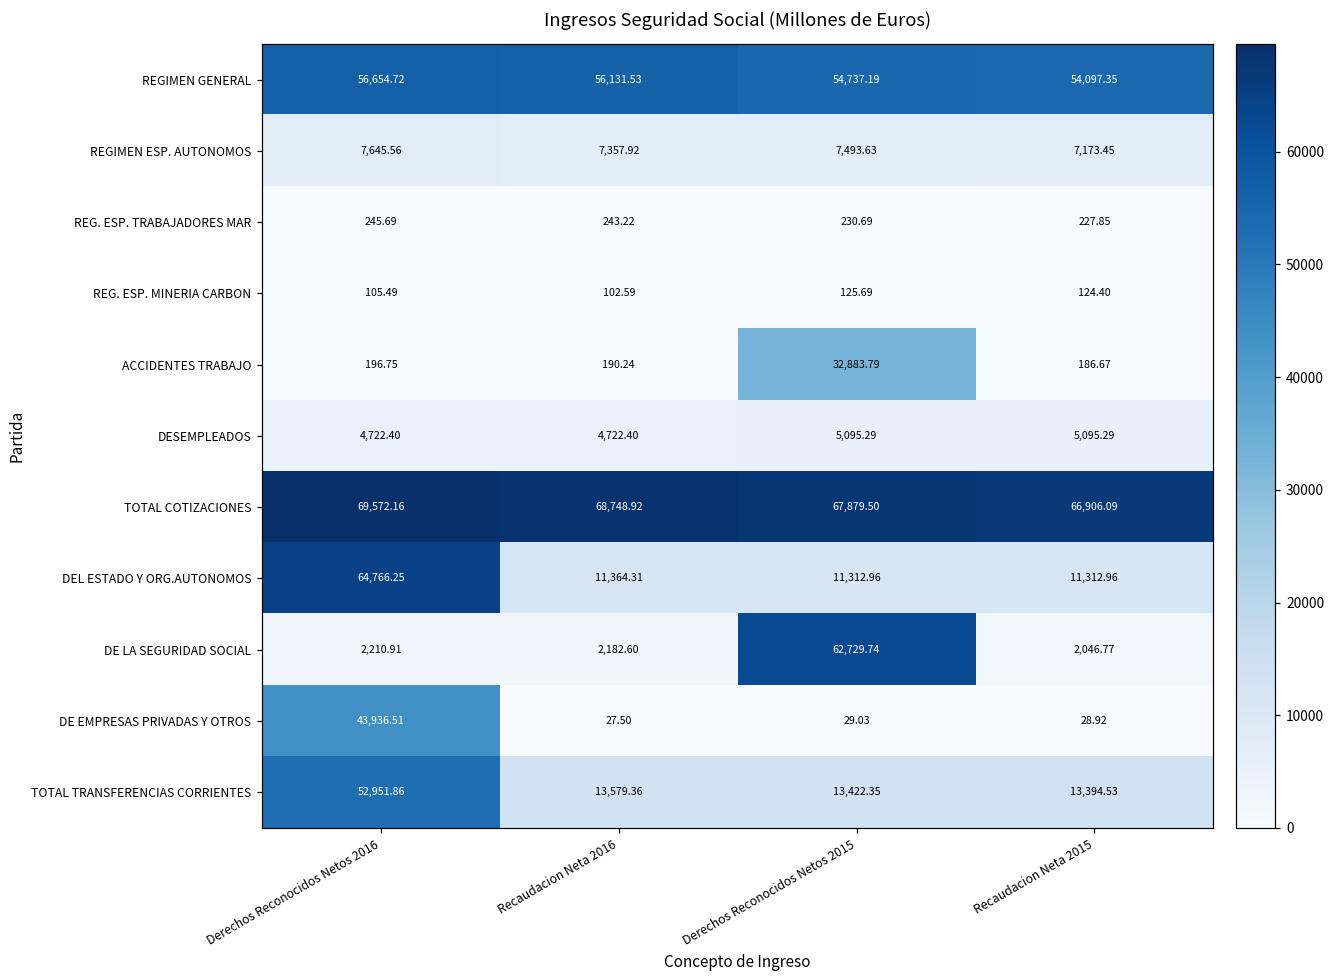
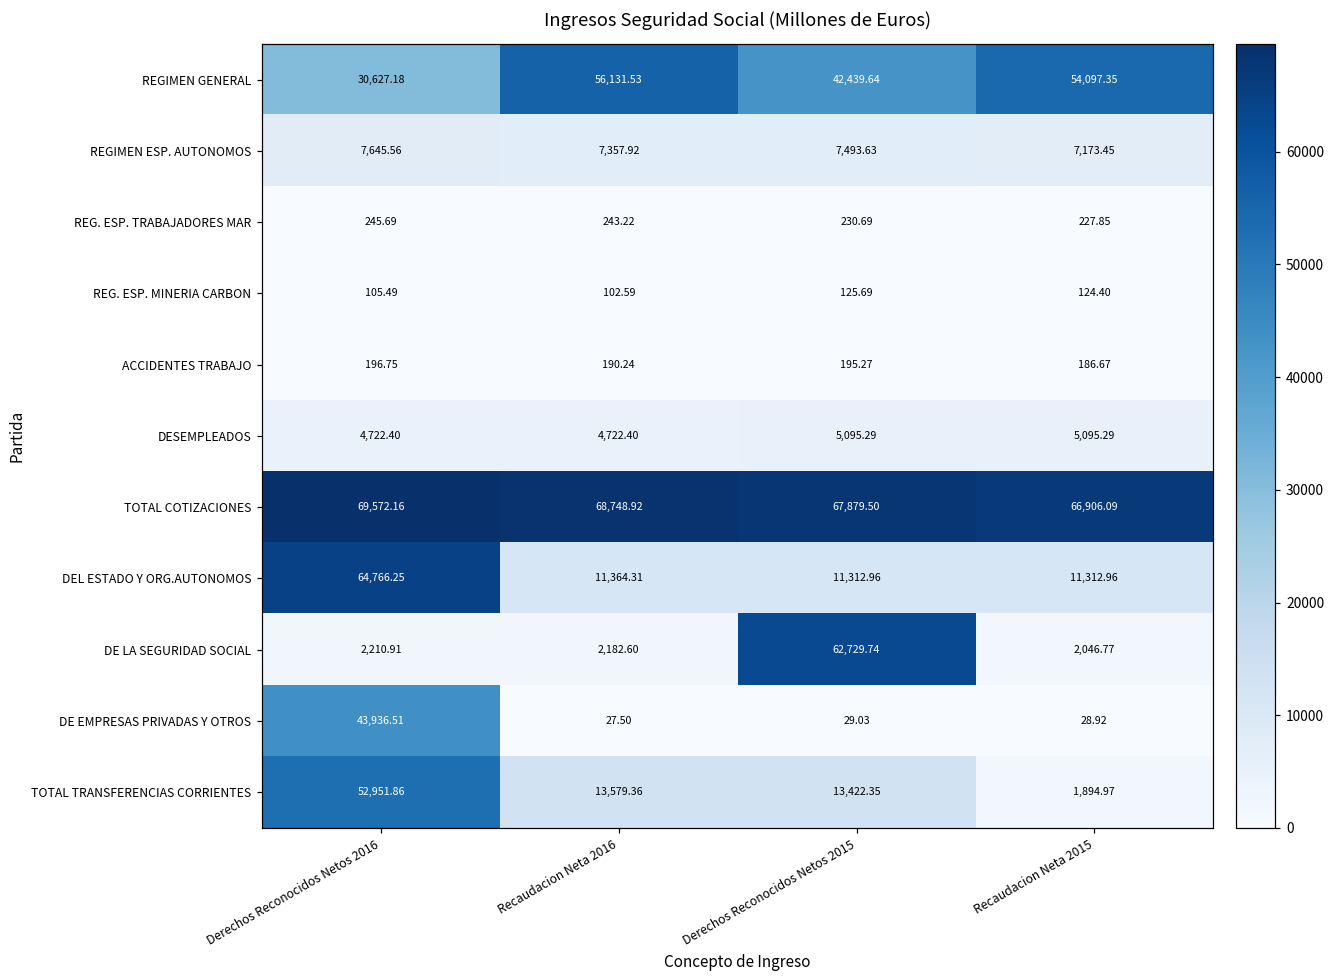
  {
    "REGIMEN GENERAL": {
-     "Derechos Reconocidos Netos 2016": "56,654.72",
+     "Derechos Reconocidos Netos 2016": "30,627.18",
      "Recaudacion Neta 2016": "56,131.53",
-     "Derechos Reconocidos Netos 2015": "54,737.19",
+     "Derechos Reconocidos Netos 2015": "42,439.64",
      "Recaudacion Neta 2015": "54,097.35"
    },
    "REGIMEN ESP. AUTONOMOS": {
      "Derechos Reconocidos Netos 2016": "7,645.56",
      "Recaudacion Neta 2016": "7,357.92",
      "Derechos Reconocidos Netos 2015": "7,493.63",
      "Recaudacion Neta 2015": "7,173.45"
    },
    "REG. ESP. TRABAJADORES MAR": {
      "Derechos Reconocidos Netos 2016": "245.69",
      "Recaudacion Neta 2016": "243.22",
      "Derechos Reconocidos Netos 2015": "230.69",
      "Recaudacion Neta 2015": "227.85"
    },
    "REG. ESP. MINERIA CARBON": {
      "Derechos Reconocidos Netos 2016": "105.49",
      "Recaudacion Neta 2016": "102.59",
      "Derechos Reconocidos Netos 2015": "125.69",
      "Recaudacion Neta 2015": "124.40"
    },
    "ACCIDENTES TRABAJO": {
      "Derechos Reconocidos Netos 2016": "196.75",
      "Recaudacion Neta 2016": "190.24",
-     "Derechos Reconocidos Netos 2015": "32,883.79",
+     "Derechos Reconocidos Netos 2015": "195.27",
      "Recaudacion Neta 2015": "186.67"
    },
    "DESEMPLEADOS": {
      "Derechos Reconocidos Netos 2016": "4,722.40",
      "Recaudacion Neta 2016": "4,722.40",
      "Derechos Reconocidos Netos 2015": "5,095.29",
      "Recaudacion Neta 2015": "5,095.29"
    },
    "TOTAL COTIZACIONES": {
      "Derechos Reconocidos Netos 2016": "69,572.16",
      "Recaudacion Neta 2016": "68,748.92",
      "Derechos Reconocidos Netos 2015": "67,879.50",
      "Recaudacion Neta 2015": "66,906.09"
    },
    "DEL ESTADO Y ORG.AUTONOMOS": {
      "Derechos Reconocidos Netos 2016": "64,766.25",
      "Recaudacion Neta 2016": "11,364.31",
      "Derechos Reconocidos Netos 2015": "11,312.96",
      "Recaudacion Neta 2015": "11,312.96"
    },
    "DE LA SEGURIDAD SOCIAL": {
      "Derechos Reconocidos Netos 2016": "2,210.91",
      "Recaudacion Neta 2016": "2,182.60",
      "Derechos Reconocidos Netos 2015": "62,729.74",
      "Recaudacion Neta 2015": "2,046.77"
    },
    "DE EMPRESAS PRIVADAS Y OTROS": {
      "Derechos Reconocidos Netos 2016": "43,936.51",
      "Recaudacion Neta 2016": "27.50",
      "Derechos Reconocidos Netos 2015": "29.03",
      "Recaudacion Neta 2015": "28.92"
    },
    "TOTAL TRANSFERENCIAS CORRIENTES": {
      "Derechos Reconocidos Netos 2016": "52,951.86",
      "Recaudacion Neta 2016": "13,579.36",
      "Derechos Reconocidos Netos 2015": "13,422.35",
-     "Recaudacion Neta 2015": "13,394.53"
+     "Recaudacion Neta 2015": "1,894.97"
    }
  }
